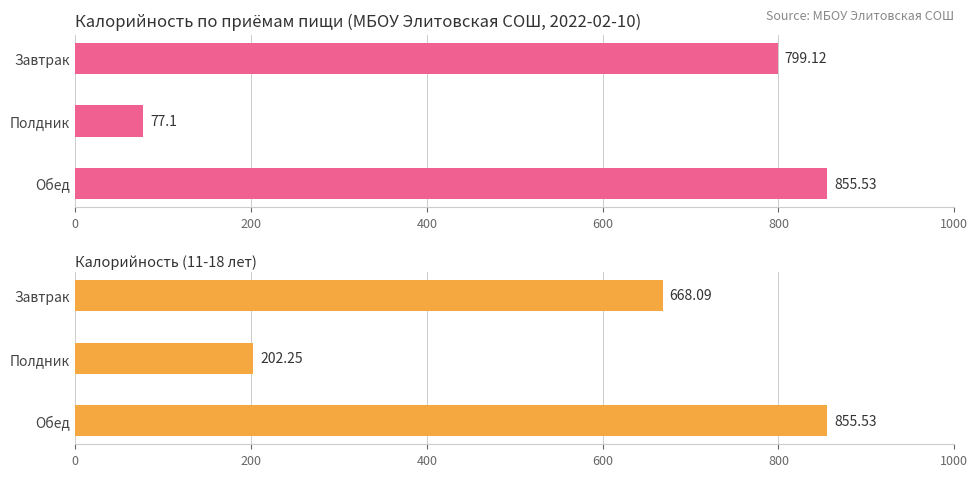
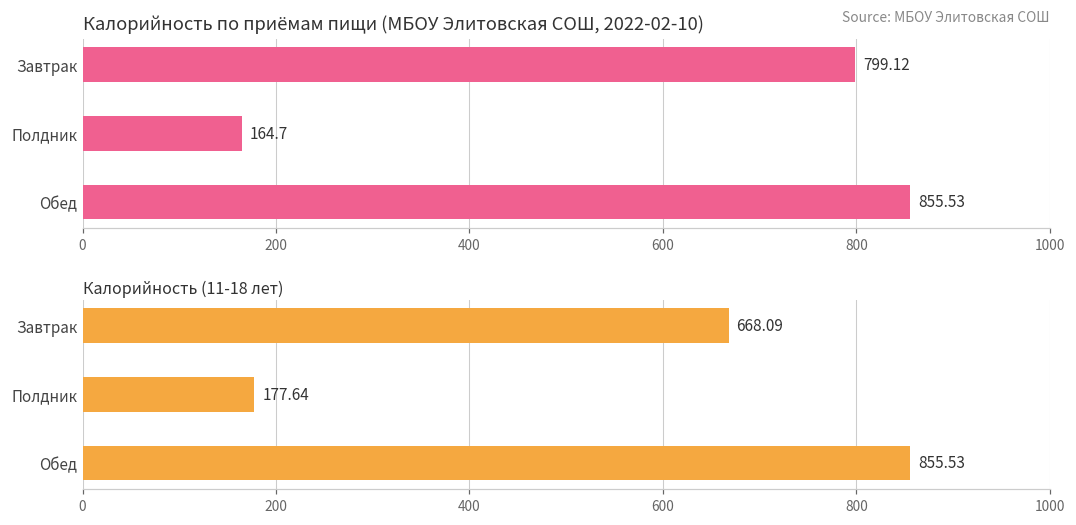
  {
    "Калорийность по приёмам пищи (МБОУ Элитовская СОШ, 2022-02-10)": {
      "Завтрак": 799.12,
-     "Полдник": 77.1,
+     "Полдник": 164.7,
      "Обед": 855.53
    },
    "Калорийность (11-18 лет)": {
      "Завтрак": 668.09,
-     "Полдник": 202.25,
+     "Полдник": 177.64,
      "Обед": 855.53
    }
  }
